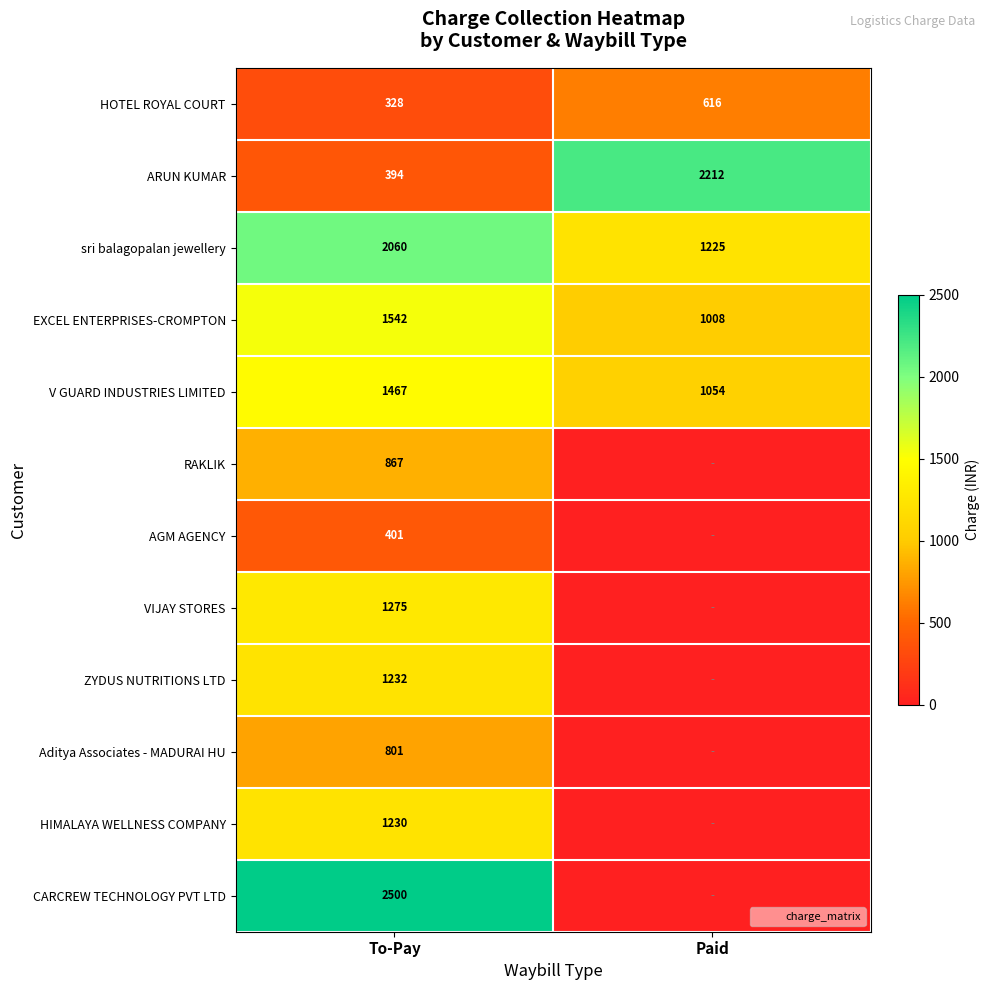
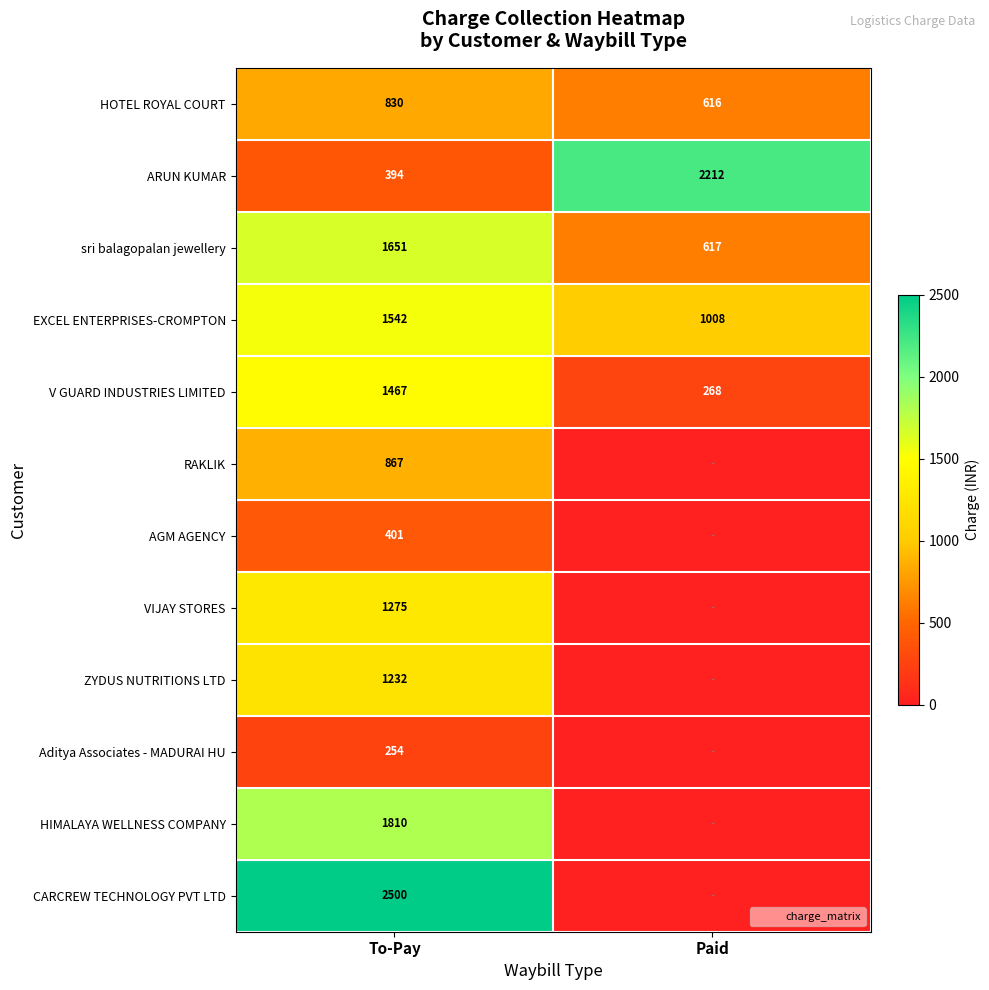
  {
    "HOTEL ROYAL COURT": {
-     "To-Pay": 328,
+     "To-Pay": 830,
      "Paid": 616
    },
    "ARUN KUMAR": {
      "To-Pay": 394,
      "Paid": 2212
    },
    "sri balagopalan jewellery": {
-     "To-Pay": 2060,
-     "Paid": 1225
+     "To-Pay": 1651,
+     "Paid": 617
    },
    "EXCEL ENTERPRISES-CROMPTON": {
      "To-Pay": 1542,
      "Paid": 1008
    },
    "V GUARD INDUSTRIES LIMITED": {
      "To-Pay": 1467,
-     "Paid": 1054
+     "Paid": 268
    },
    "RAKLIK": {
      "To-Pay": 867
    },
    "AGM AGENCY": {
      "To-Pay": 401
    },
    "VIJAY STORES": {
      "To-Pay": 1275
    },
    "ZYDUS NUTRITIONS LTD": {
      "To-Pay": 1232
    },
    "Aditya Associates - MADURAI HU": {
-     "To-Pay": 801
+     "To-Pay": 254
    },
    "HIMALAYA WELLNESS COMPANY": {
-     "To-Pay": 1230
+     "To-Pay": 1810
    },
    "CARCREW TECHNOLOGY PVT LTD": {
      "To-Pay": 2500
    }
  }
